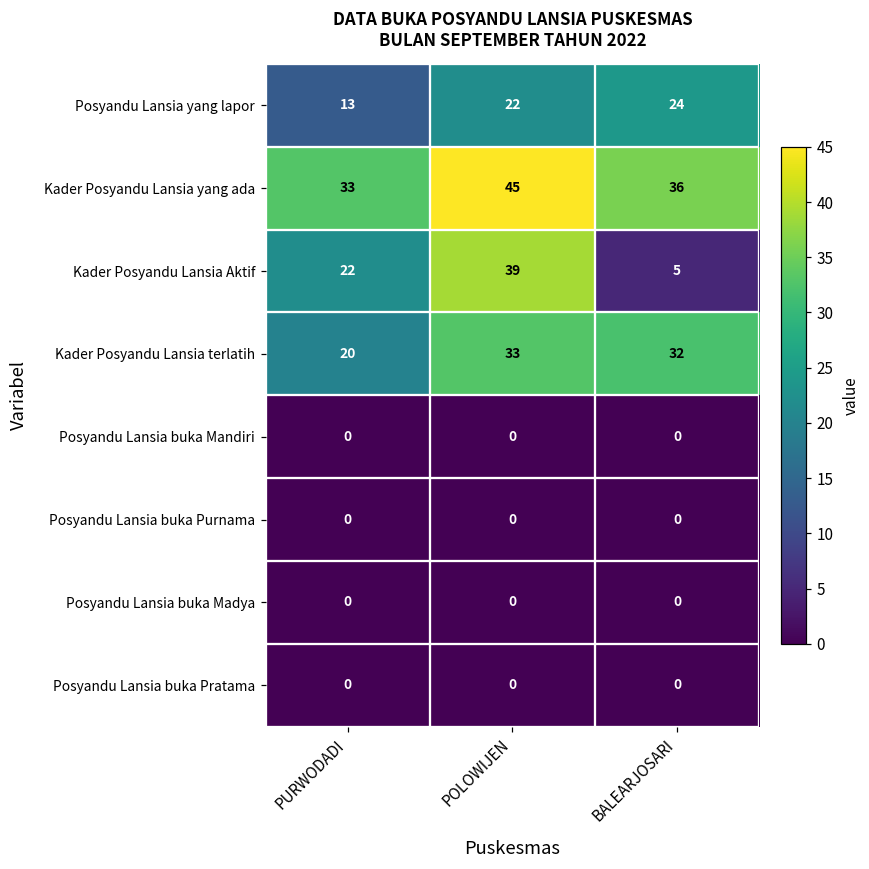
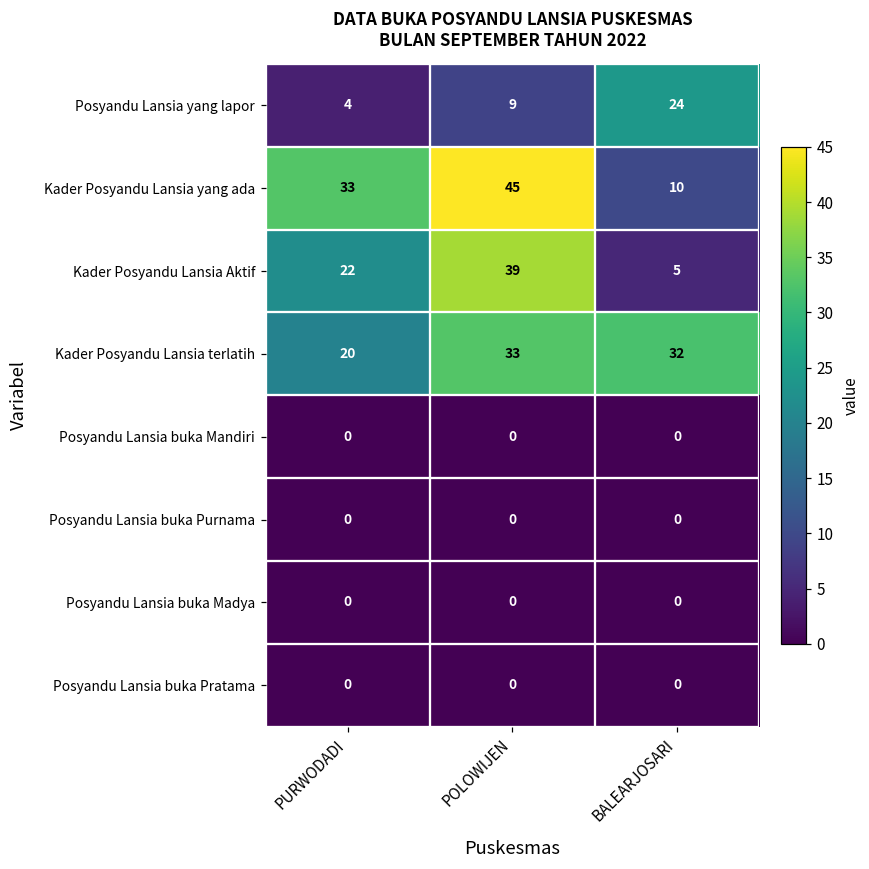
  {
    "Posyandu Lansia yang lapor": {
-     "PURWODADI": 13,
-     "POLOWIJEN": 22,
+     "PURWODADI": 4,
+     "POLOWIJEN": 9,
      "BALEARJOSARI": 24
    },
    "Kader Posyandu Lansia yang ada": {
      "PURWODADI": 33,
      "POLOWIJEN": 45,
-     "BALEARJOSARI": 36
+     "BALEARJOSARI": 10
    },
    "Kader Posyandu Lansia Aktif": {
      "PURWODADI": 22,
      "POLOWIJEN": 39,
      "BALEARJOSARI": 5
    },
    "Kader Posyandu Lansia terlatih": {
      "PURWODADI": 20,
      "POLOWIJEN": 33,
      "BALEARJOSARI": 32
    },
    "Posyandu Lansia buka Mandiri": {
      "PURWODADI": 0,
      "POLOWIJEN": 0,
      "BALEARJOSARI": 0
    },
    "Posyandu Lansia buka Purnama": {
      "PURWODADI": 0,
      "POLOWIJEN": 0,
      "BALEARJOSARI": 0
    },
    "Posyandu Lansia buka Madya": {
      "PURWODADI": 0,
      "POLOWIJEN": 0,
      "BALEARJOSARI": 0
    },
    "Posyandu Lansia buka Pratama": {
      "PURWODADI": 0,
      "POLOWIJEN": 0,
      "BALEARJOSARI": 0
    }
  }
